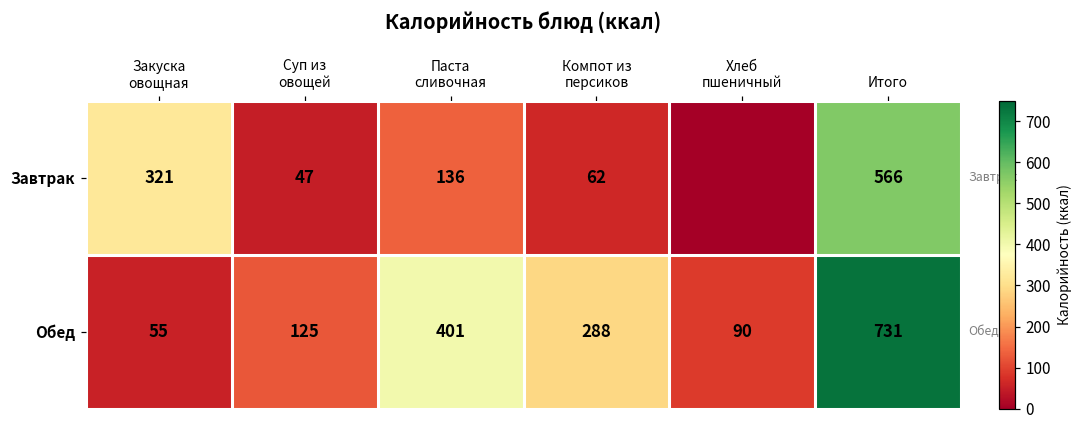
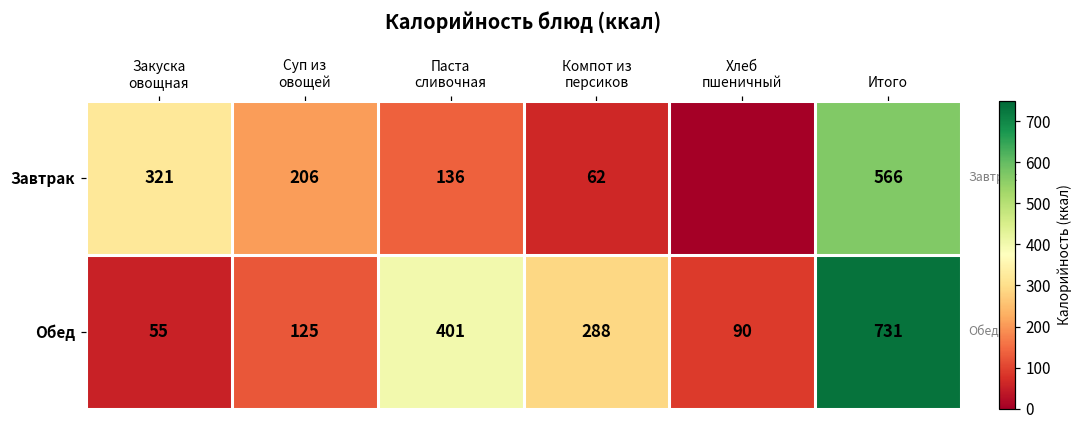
  {
    "Завтрак": {
      "Закуска овощная": 321,
-     "Суп из овощей": 47,
+     "Суп из овощей": 206,
      "Паста сливочная": 136,
      "Компот из персиков": 62,
      "Итого": 566
    },
    "Обед": {
      "Закуска овощная": 55,
      "Суп из овощей": 125,
      "Паста сливочная": 401,
      "Компот из персиков": 288,
      "Хлеб пшеничный": 90,
      "Итого": 731
    }
  }
